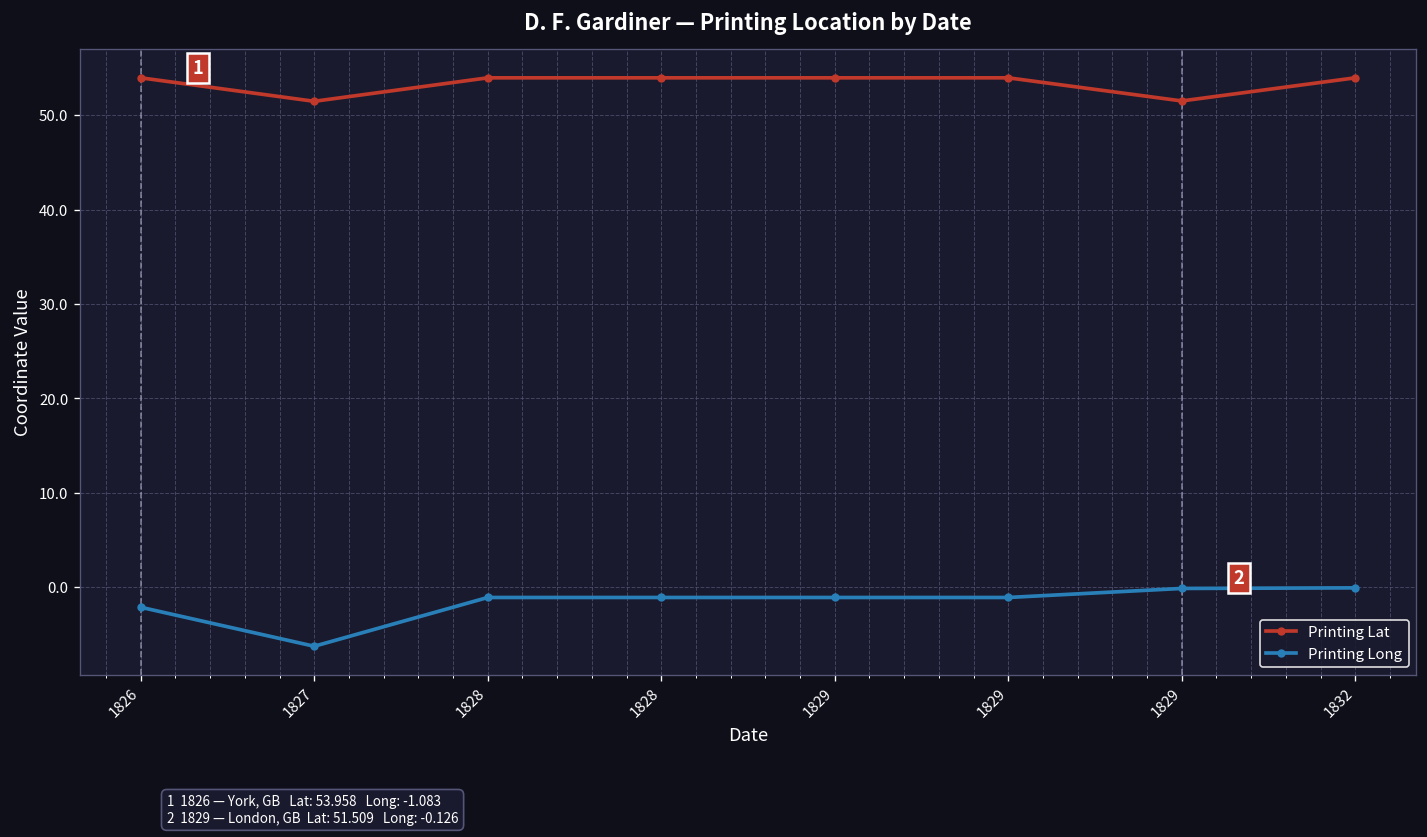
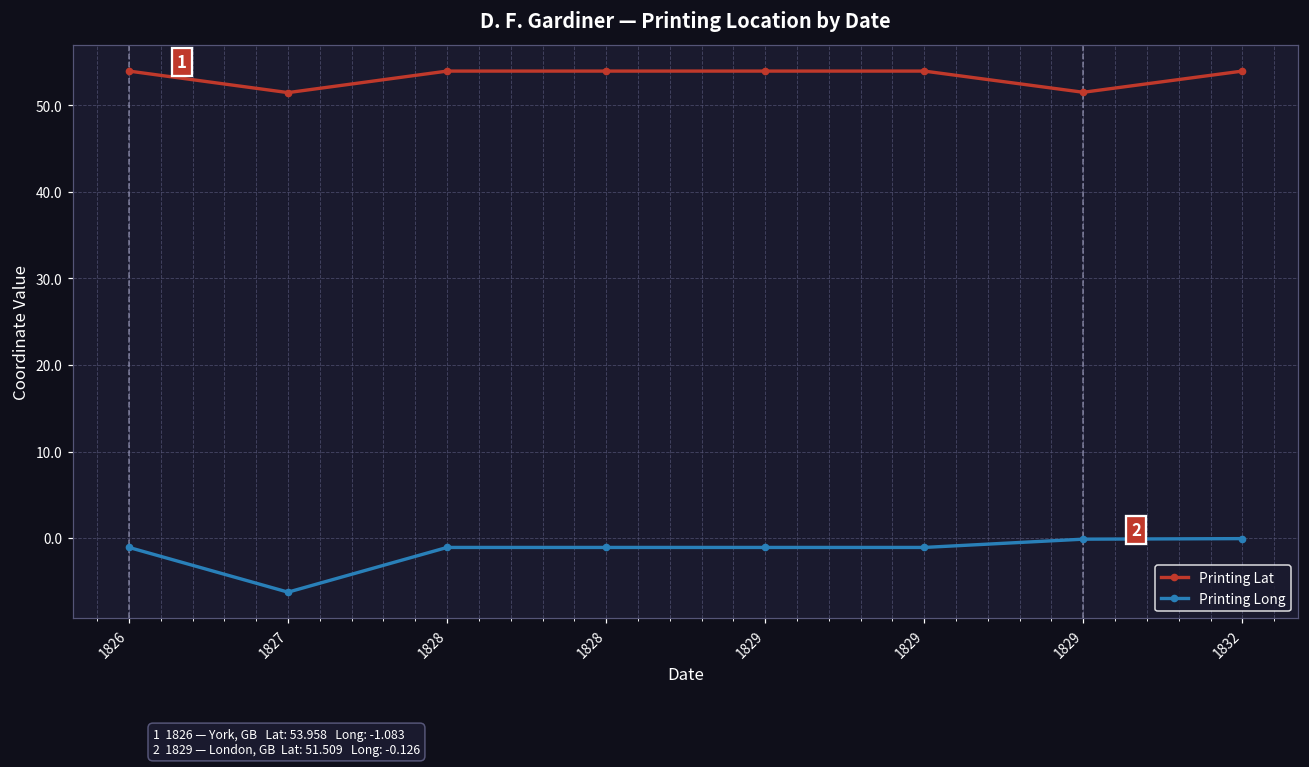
  {
    "Printing Lat": {
      "1826": 54,
      "1827": 51,
      "1832": 54
    },
    "Printing Long": {
-     "1826": -2,
+     "1826": -1,
      "1827": -6,
      "1832": 0
    }
  }
